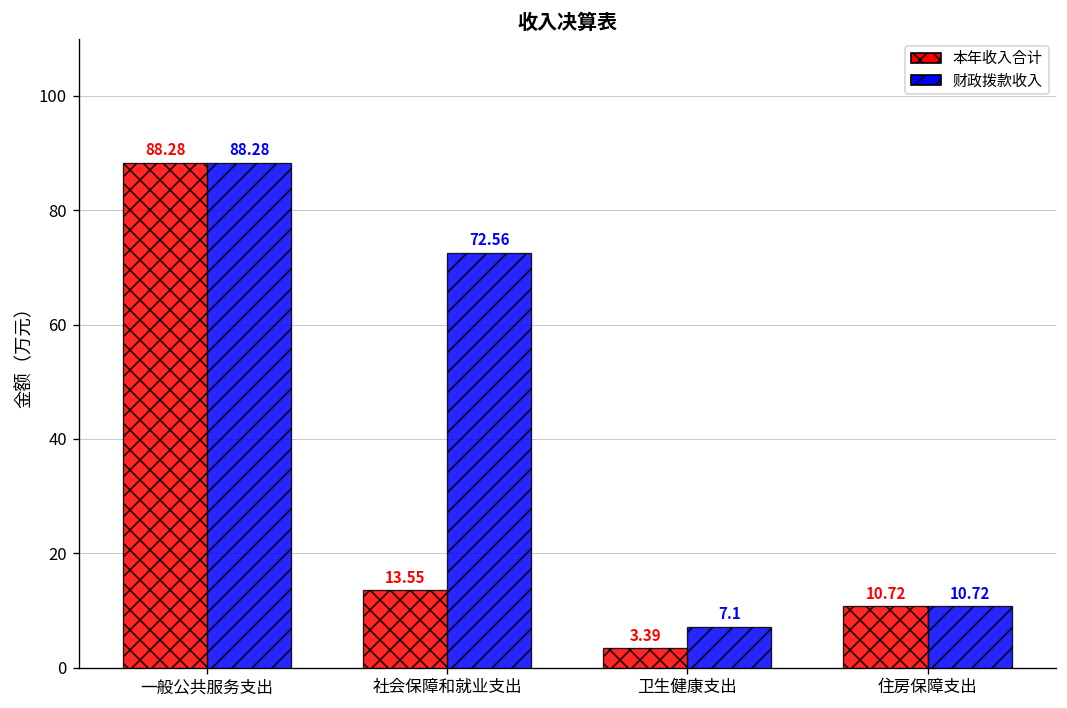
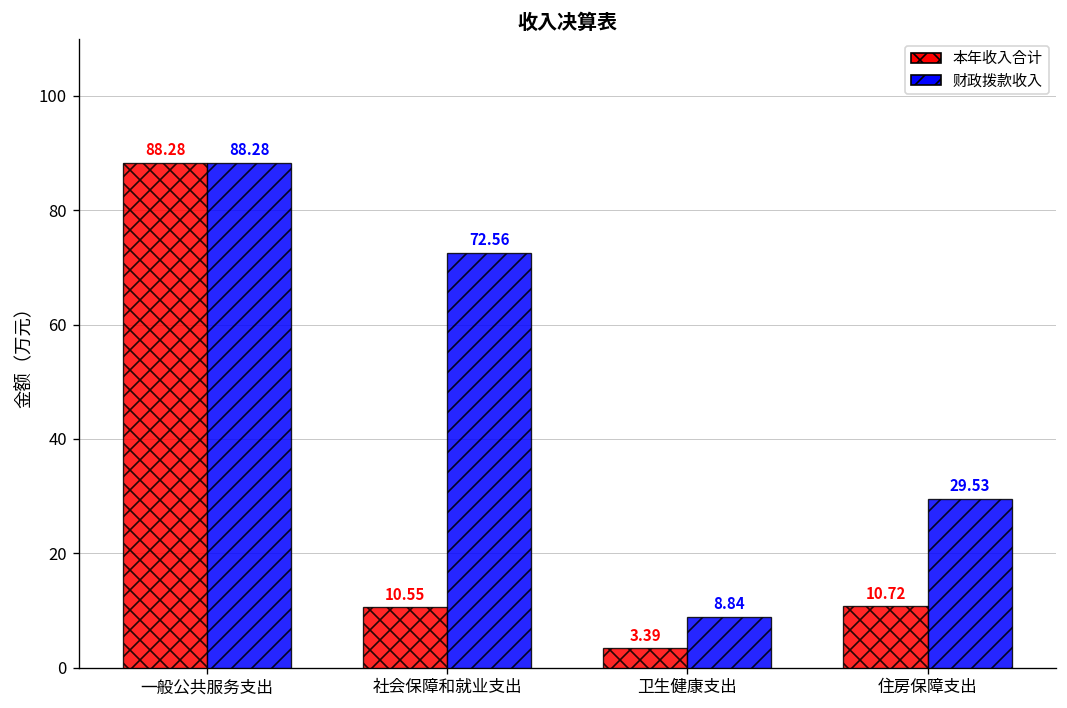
  {
    "本年收入合计": {
      "一般公共服务支出": 88.28,
-     "社会保障和就业支出": 13.55,
+     "社会保障和就业支出": 10.55,
      "卫生健康支出": 3.39,
      "住房保障支出": 10.72
    },
    "财政拨款收入": {
      "一般公共服务支出": 88.28,
      "社会保障和就业支出": 72.56,
-     "卫生健康支出": 7.1,
-     "住房保障支出": 10.72
+     "卫生健康支出": 8.84,
+     "住房保障支出": 29.53
    }
  }
